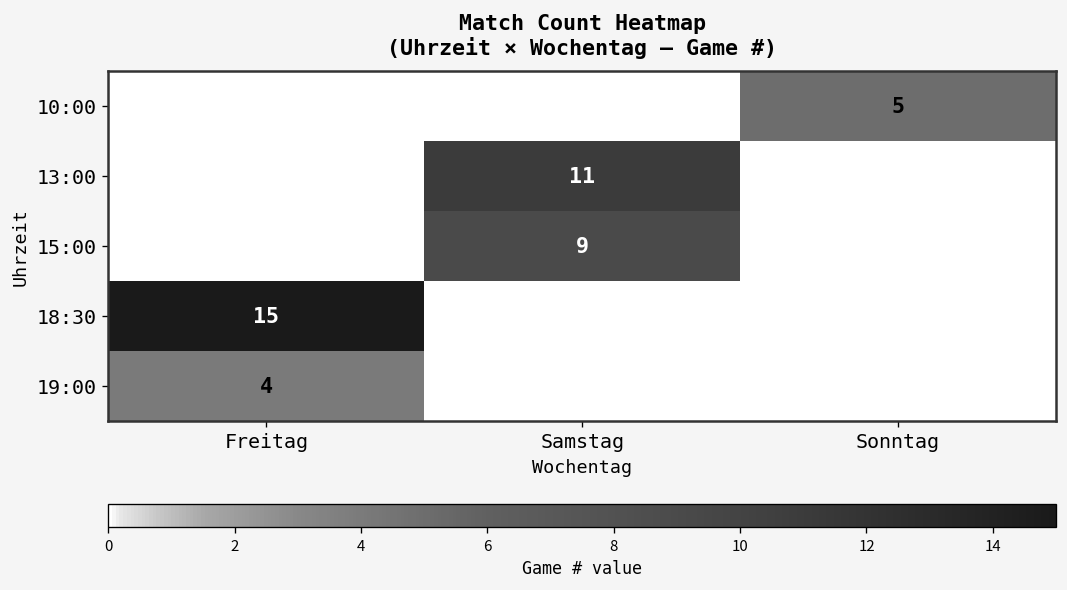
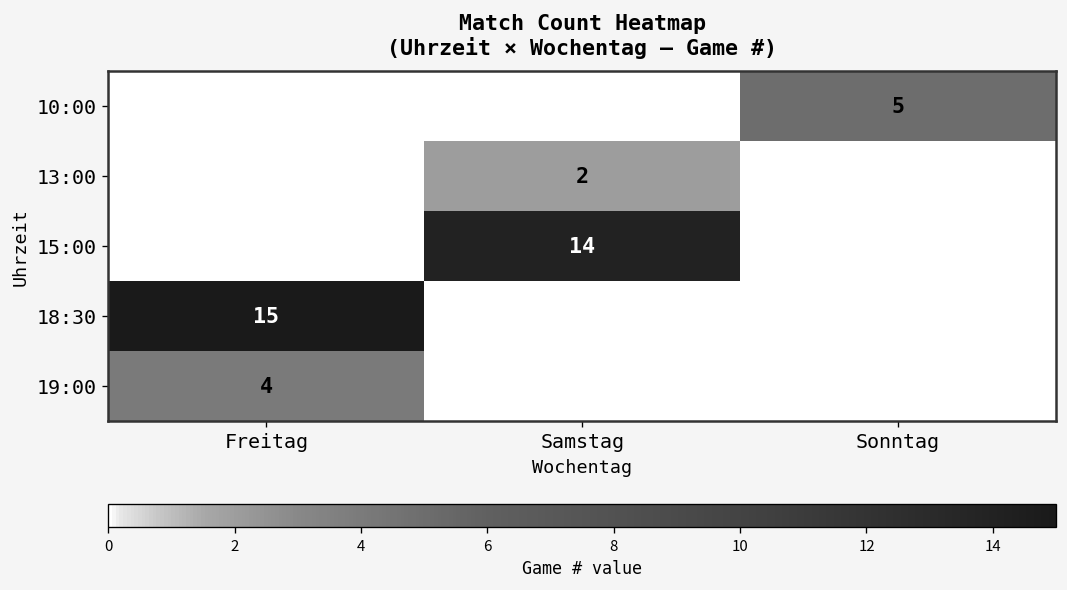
  {
    "10:00": {
      "Sonntag": 5
    },
    "13:00": {
-     "Samstag": 11
+     "Samstag": 2
    },
    "15:00": {
-     "Samstag": 9
+     "Samstag": 14
    },
    "18:30": {
      "Freitag": 15
    },
    "19:00": {
      "Freitag": 4
    }
  }
